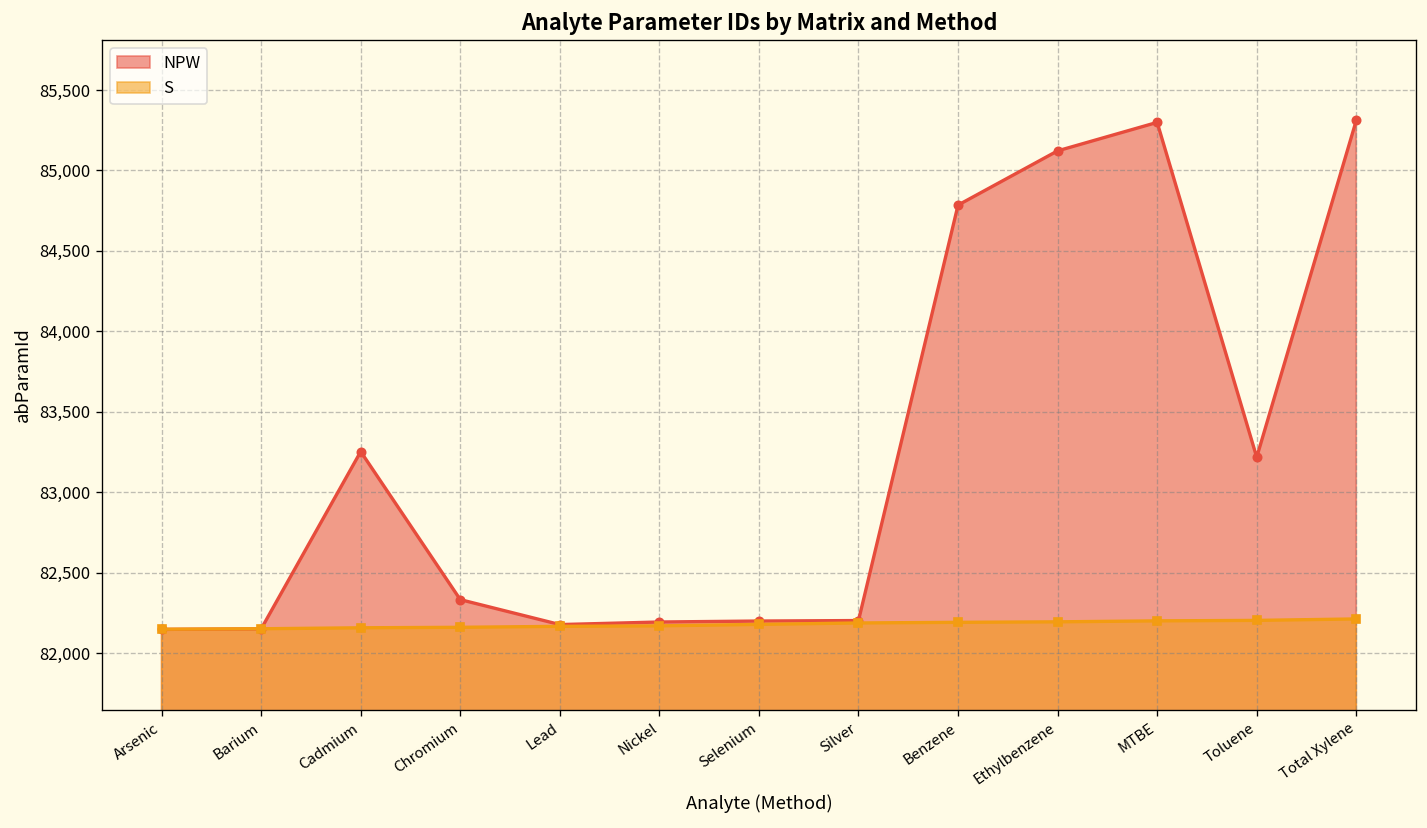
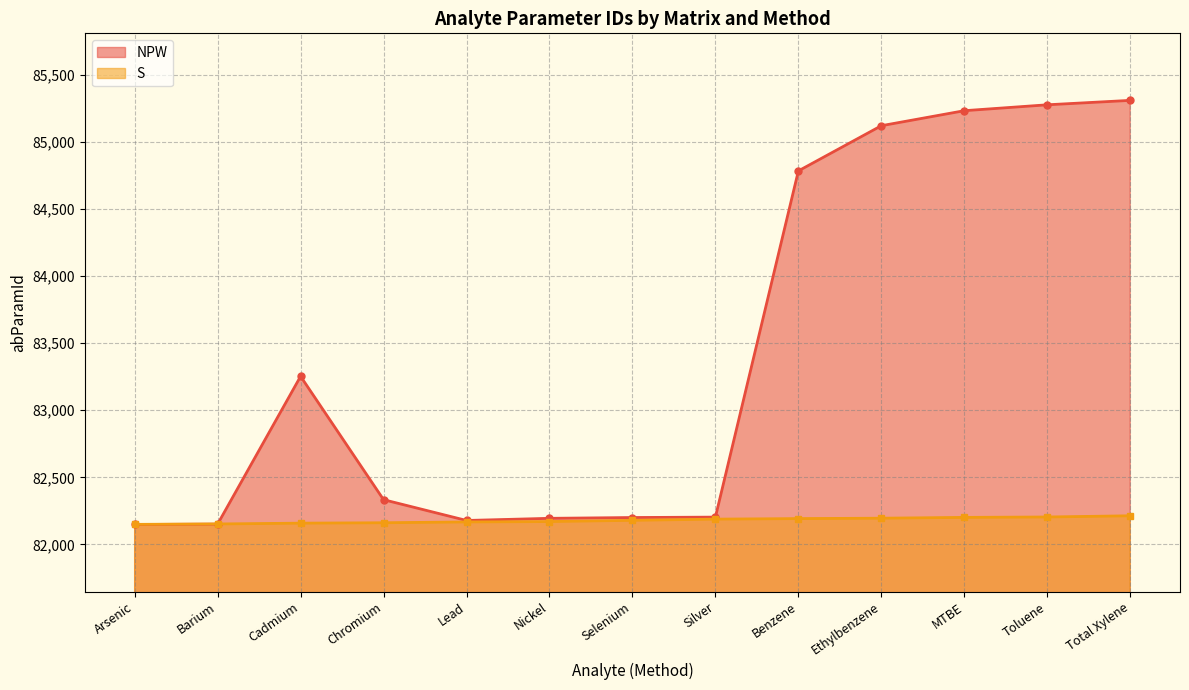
  {
    "NPW": {
      "Cadmium": "83,250",
      "Chromium": "82,330",
      "Nickel": "82,190",
      "Selenium": "82,200",
      "Benzene": "84,790",
      "Ethylbenzene": "85,120",
-     "MTBE": "85,300",
-     "Toluene": "83,220",
+     "MTBE": "85,230",
+     "Toluene": "85,280",
      "Total Xylene": "85,310"
    },
    "S": {
      "Cadmium": "82,160",
      "Chromium": "82,160",
      "Nickel": "82,170",
      "Selenium": "82,180",
      "Benzene": "82,190",
      "Ethylbenzene": "82,200",
      "MTBE": "82,200",
      "Toluene": "82,200",
      "Total Xylene": "82,210"
    }
  }
